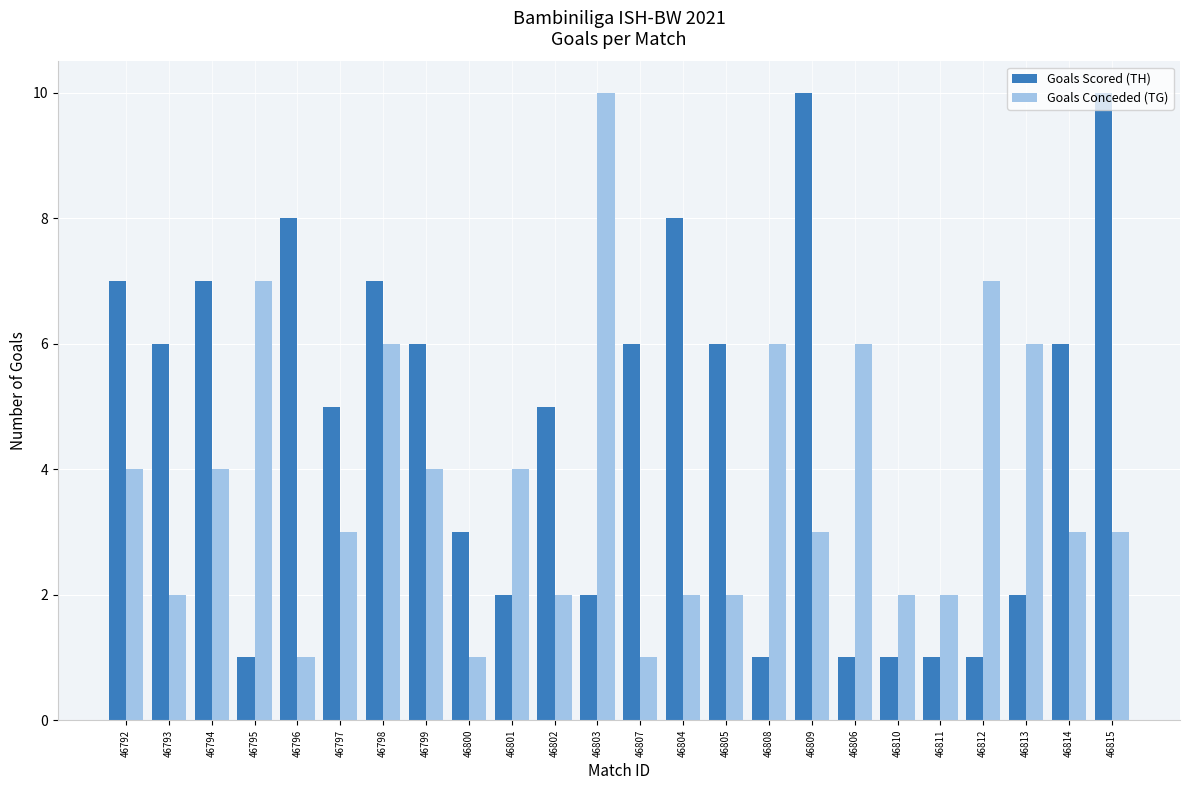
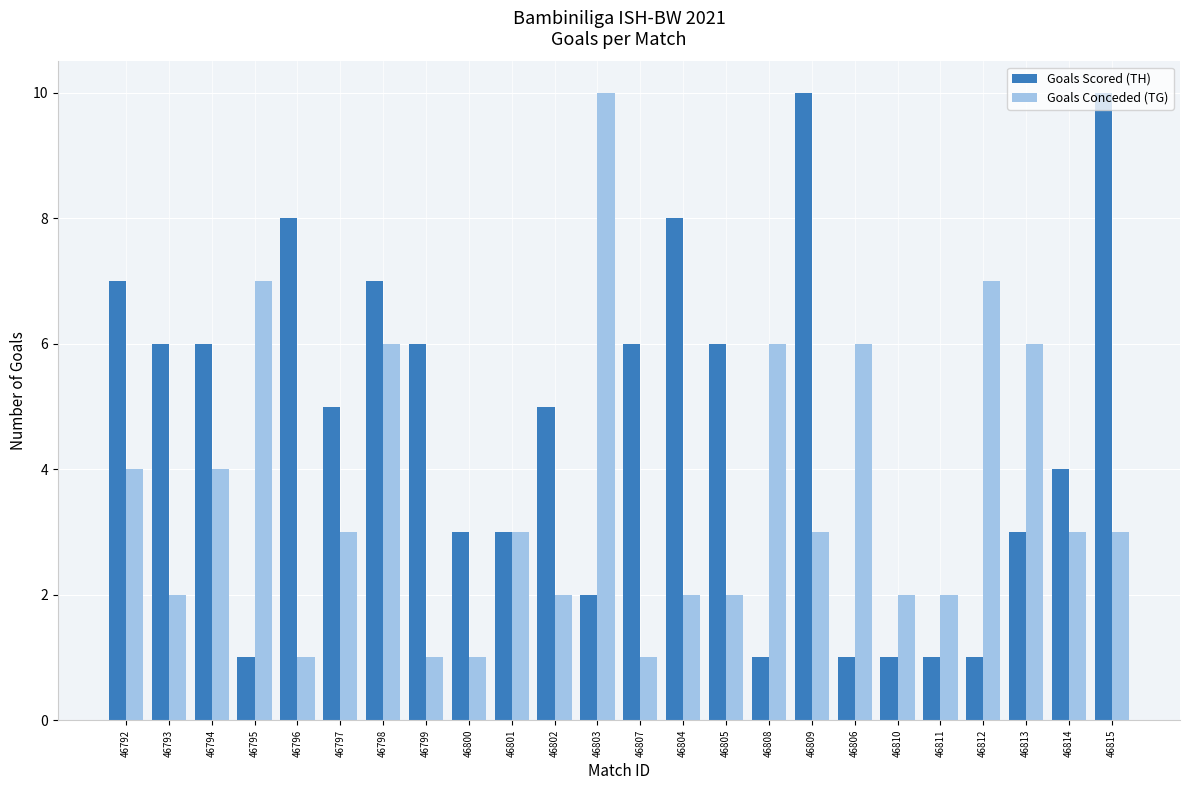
  {
    "Goals Scored (TH)": {
      "46792": 7,
      "46793": 6,
-     "46794": 7,
+     "46794": 6,
      "46795": 1,
      "46796": 8,
      "46797": 5,
      "46798": 7,
      "46799": 6,
      "46800": 3,
-     "46801": 2,
+     "46801": 3,
      "46802": 5,
      "46803": 2,
      "46807": 6,
      "46804": 8,
      "46805": 6,
      "46808": 1,
      "46809": 10,
      "46806": 1,
      "46810": 1,
      "46811": 1,
      "46812": 1,
-     "46813": 2,
-     "46814": 6
+     "46813": 3,
+     "46814": 4
    },
    "Goals Conceded (TG)": {
      "46792": 4,
      "46793": 2,
      "46794": 4,
      "46795": 7,
      "46796": 1,
      "46797": 3,
      "46798": 6,
-     "46799": 4,
+     "46799": 1,
      "46800": 1,
-     "46801": 4,
+     "46801": 3,
      "46802": 2,
      "46803": 10,
      "46807": 1,
      "46804": 2,
      "46805": 2,
      "46808": 6,
      "46809": 3,
      "46806": 6,
      "46810": 2,
      "46811": 2,
      "46812": 7,
      "46813": 6,
      "46814": 3,
      "46815": 3
    }
  }
